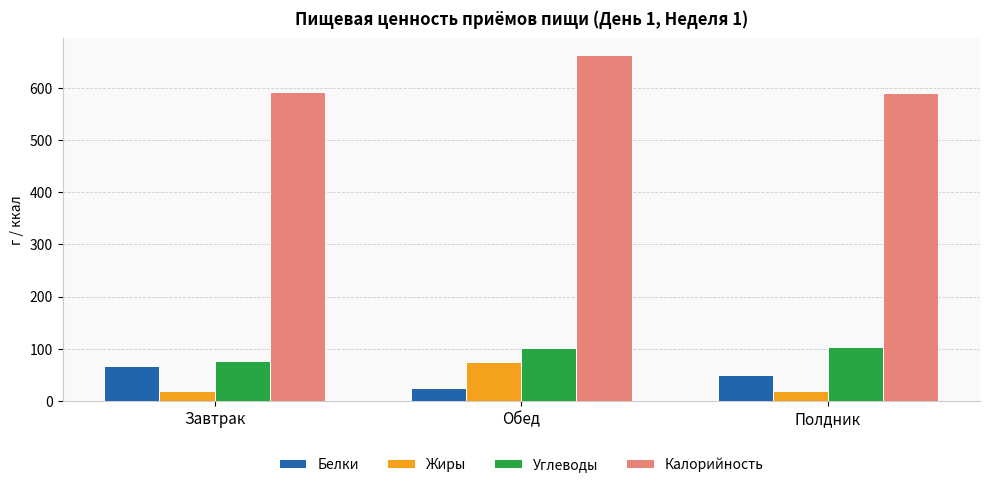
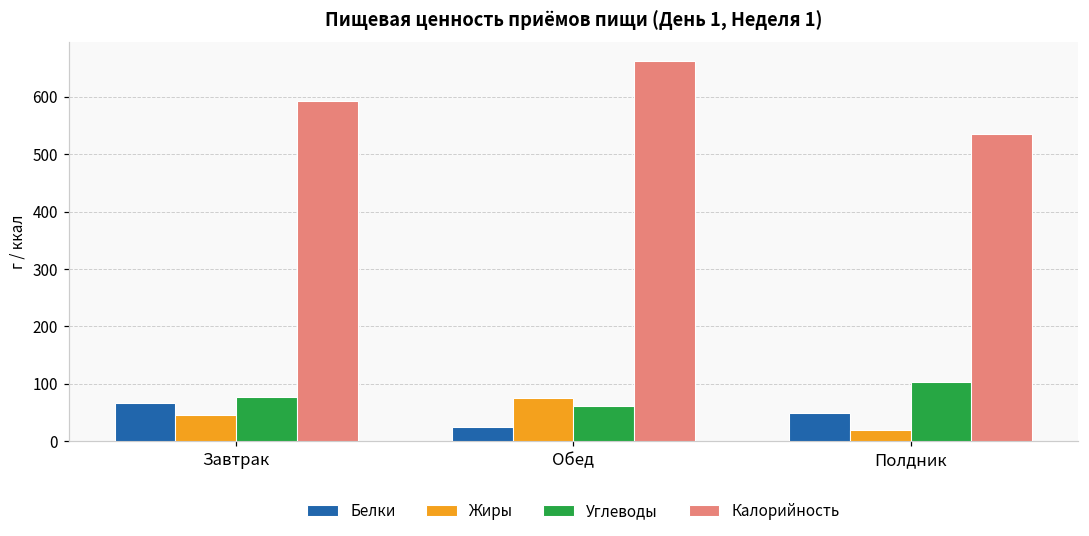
  {
    "Белки": {
      "Завтрак": 70,
      "Обед": 30,
      "Полдник": 50
    },
    "Жиры": {
-     "Завтрак": 20,
+     "Завтрак": 50,
      "Обед": 80,
      "Полдник": 20
    },
    "Углеводы": {
      "Завтрак": 80,
-     "Обед": 100,
+     "Обед": 60,
      "Полдник": 100
    },
    "Калорийность": {
      "Завтрак": 590,
      "Обед": 660,
-     "Полдник": 590
+     "Полдник": 540
    }
  }
